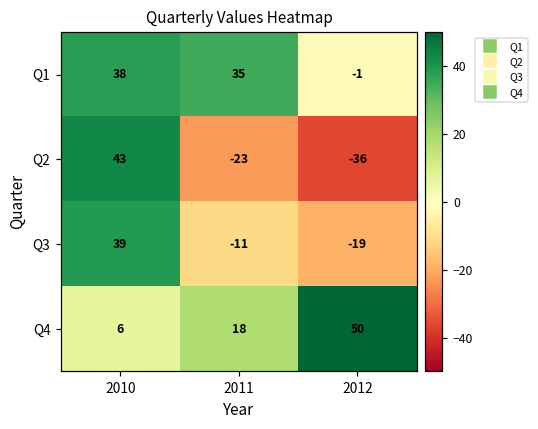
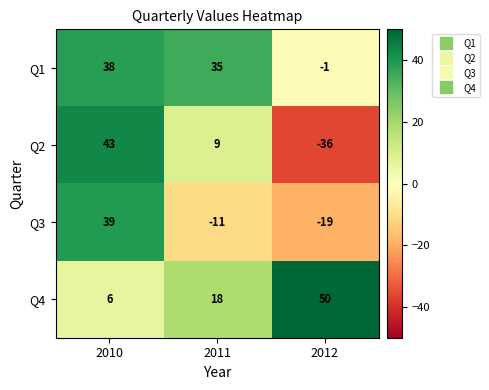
  {
    "Q1": {
      "2010": 38,
      "2011": 35,
      "2012": -1
    },
    "Q2": {
      "2010": 43,
-     "2011": -23,
+     "2011": 9,
      "2012": -36
    },
    "Q3": {
      "2010": 39,
      "2011": -11,
      "2012": -19
    },
    "Q4": {
      "2010": 6,
      "2011": 18,
      "2012": 50
    }
  }
